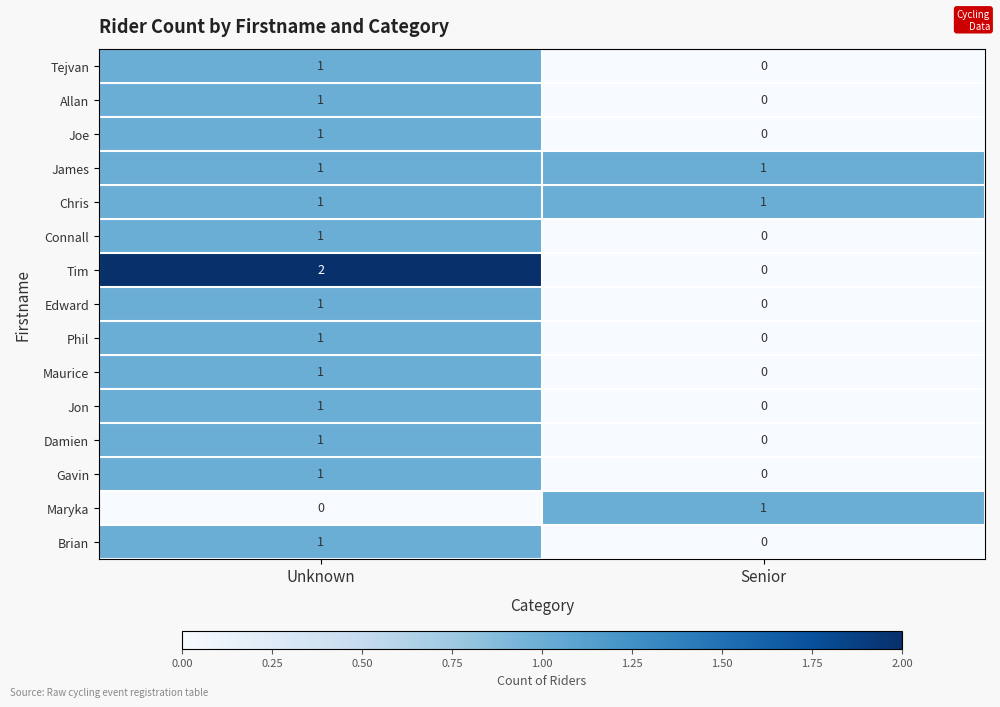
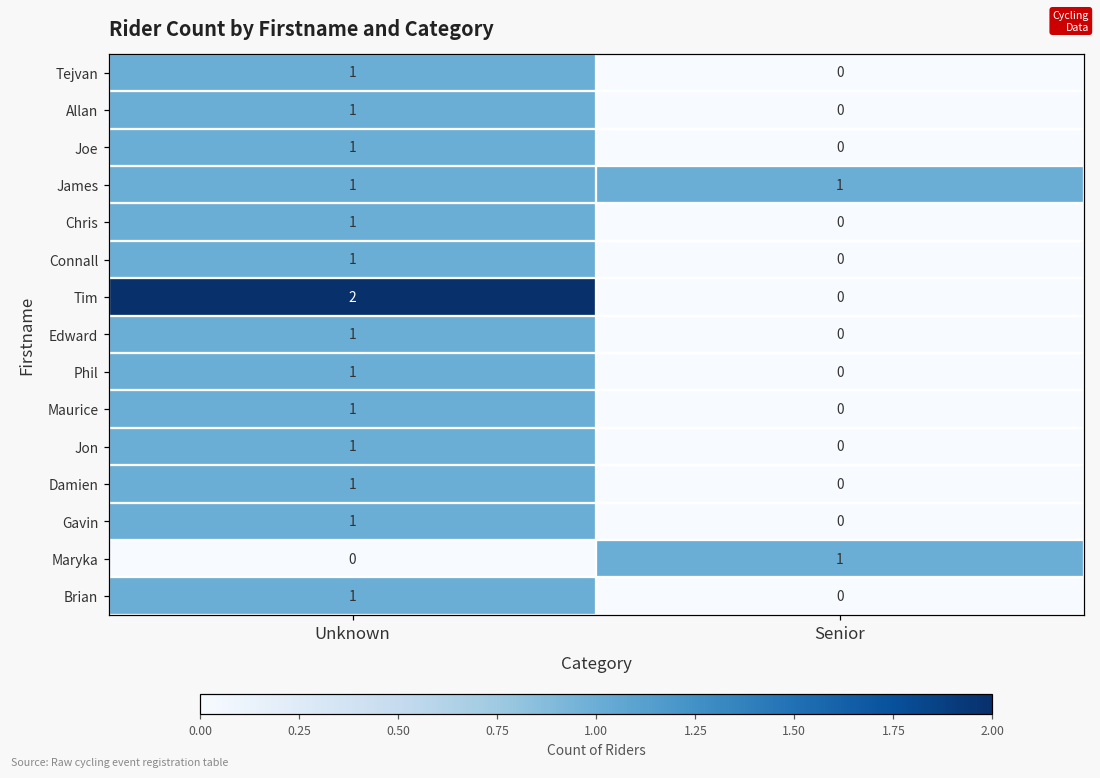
  {
    "Tejvan": {
      "Unknown": 1,
      "Senior": 0
    },
    "Allan": {
      "Unknown": 1,
      "Senior": 0
    },
    "Joe": {
      "Unknown": 1,
      "Senior": 0
    },
    "James": {
      "Unknown": 1,
      "Senior": 1
    },
    "Chris": {
      "Unknown": 1,
-     "Senior": 1
+     "Senior": 0
    },
    "Connall": {
      "Unknown": 1,
      "Senior": 0
    },
    "Tim": {
      "Unknown": 2,
      "Senior": 0
    },
    "Edward": {
      "Unknown": 1,
      "Senior": 0
    },
    "Phil": {
      "Unknown": 1,
      "Senior": 0
    },
    "Maurice": {
      "Unknown": 1,
      "Senior": 0
    },
    "Jon": {
      "Unknown": 1,
      "Senior": 0
    },
    "Damien": {
      "Unknown": 1,
      "Senior": 0
    },
    "Gavin": {
      "Unknown": 1,
      "Senior": 0
    },
    "Maryka": {
      "Unknown": 0,
      "Senior": 1
    },
    "Brian": {
      "Unknown": 1,
      "Senior": 0
    }
  }
